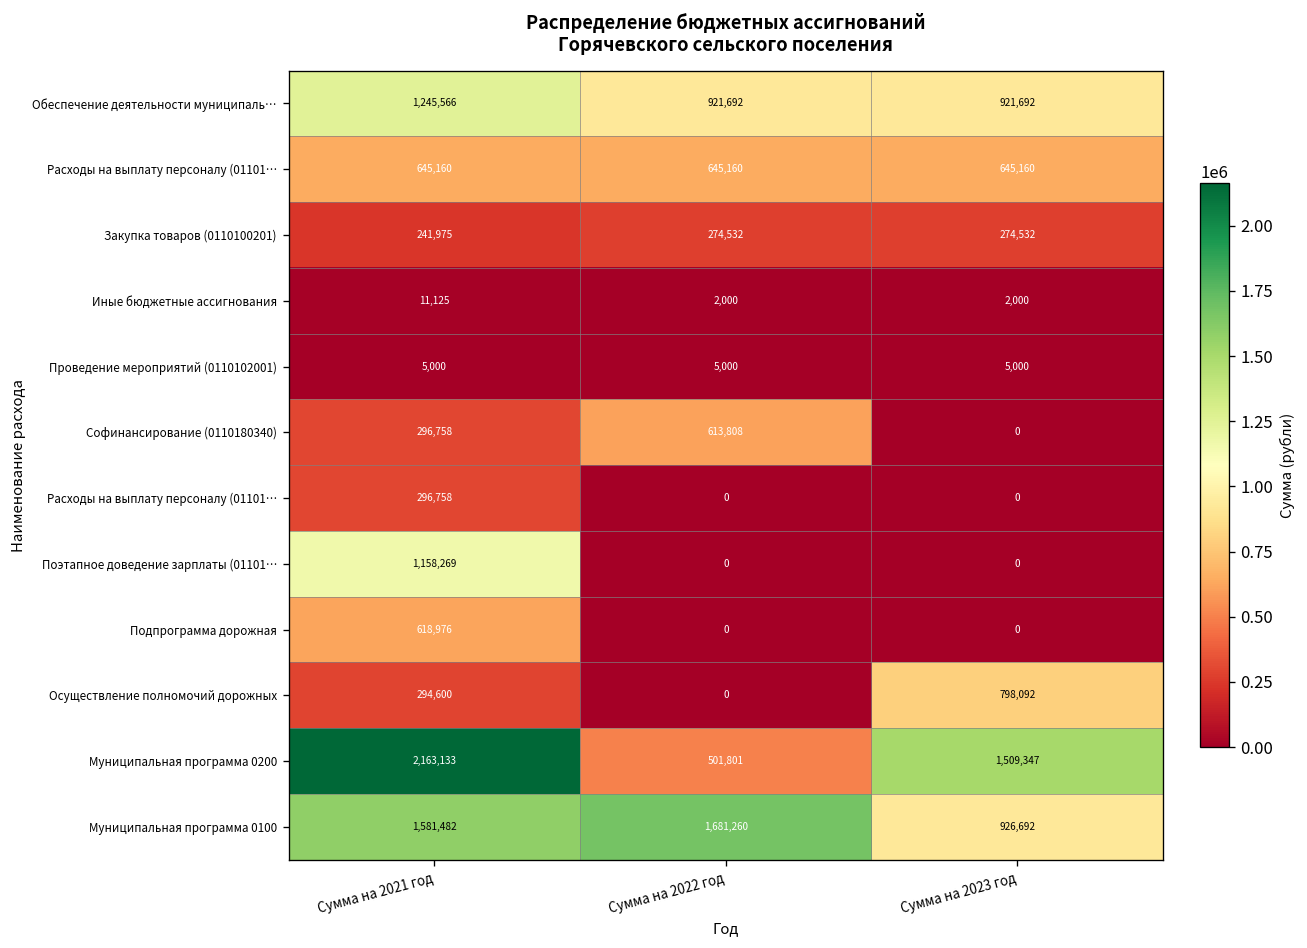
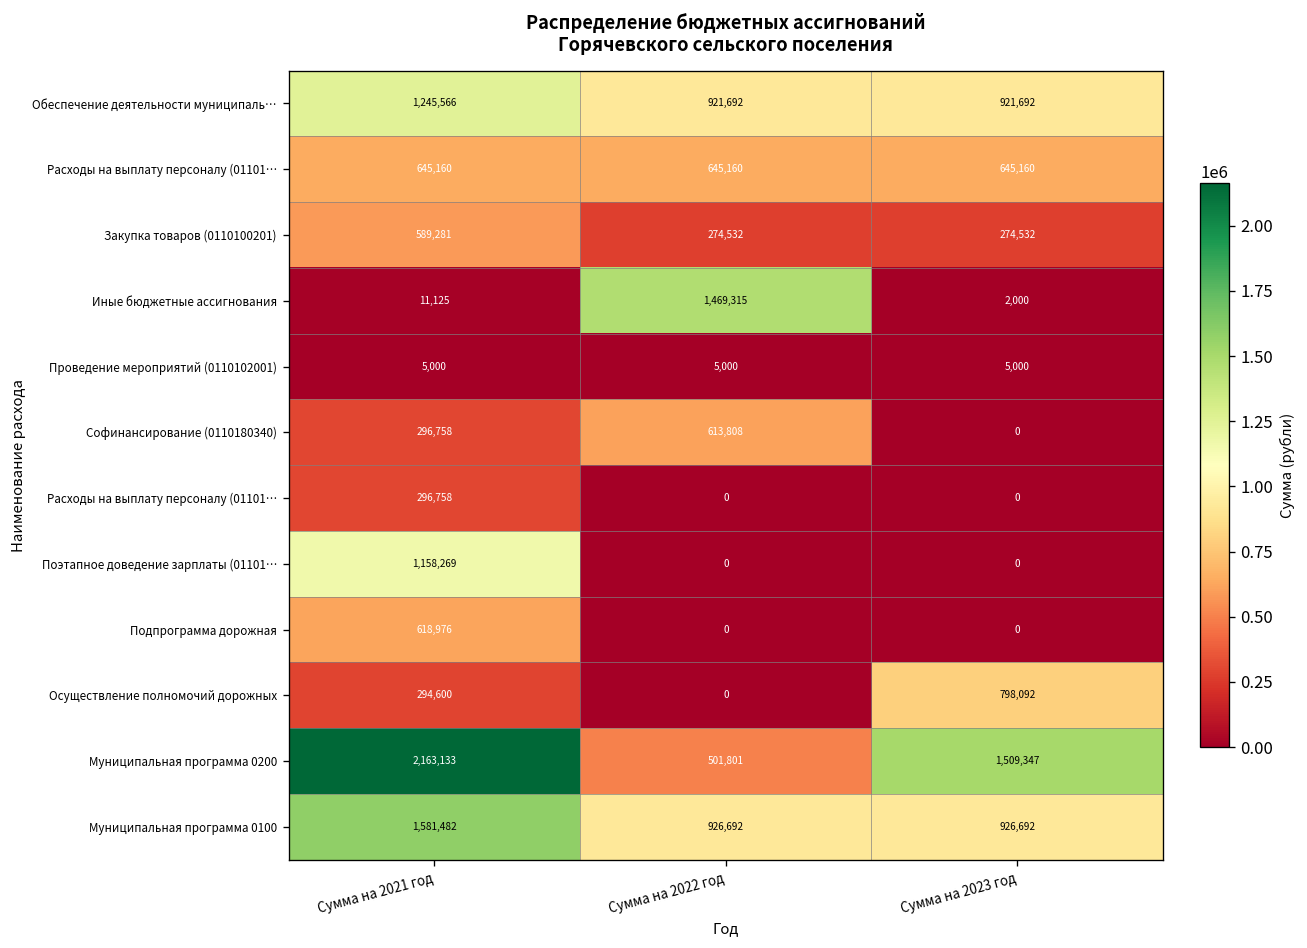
  {
    "Обеспечение деятельности муниципаль…": {
      "Сумма на 2021 год": "1,245,566",
      "Сумма на 2022 год": "921,692",
      "Сумма на 2023 год": "921,692"
    },
    "Закупка товаров (0110100201)": {
-     "Сумма на 2021 год": "241,975",
+     "Сумма на 2021 год": "589,281",
      "Сумма на 2022 год": "274,532",
      "Сумма на 2023 год": "274,532"
    },
    "Иные бюджетные ассигнования": {
      "Сумма на 2021 год": "11,125",
-     "Сумма на 2022 год": "2,000",
+     "Сумма на 2022 год": "1,469,315",
      "Сумма на 2023 год": "2,000"
    },
    "Проведение мероприятий (0110102001)": {
      "Сумма на 2021 год": "5,000",
      "Сумма на 2022 год": "5,000",
      "Сумма на 2023 год": "5,000"
    },
    "Софинансирование (0110180340)": {
      "Сумма на 2021 год": "296,758",
      "Сумма на 2022 год": "613,808",
      "Сумма на 2023 год": "0"
    },
    "Поэтапное доведение зарплаты (01101…": {
      "Сумма на 2021 год": "1,158,269",
      "Сумма на 2022 год": "0",
      "Сумма на 2023 год": "0"
    },
    "Подпрограмма дорожная": {
      "Сумма на 2021 год": "618,976",
      "Сумма на 2022 год": "0",
      "Сумма на 2023 год": "0"
    },
    "Осуществление полномочий дорожных": {
      "Сумма на 2021 год": "294,600",
      "Сумма на 2022 год": "0",
      "Сумма на 2023 год": "798,092"
    },
    "Муниципальная программа 0200": {
      "Сумма на 2021 год": "2,163,133",
      "Сумма на 2022 год": "501,801",
      "Сумма на 2023 год": "1,509,347"
    },
    "Муниципальная программа 0100": {
      "Сумма на 2021 год": "1,581,482",
-     "Сумма на 2022 год": "1,681,260",
+     "Сумма на 2022 год": "926,692",
      "Сумма на 2023 год": "926,692"
    }
  }
